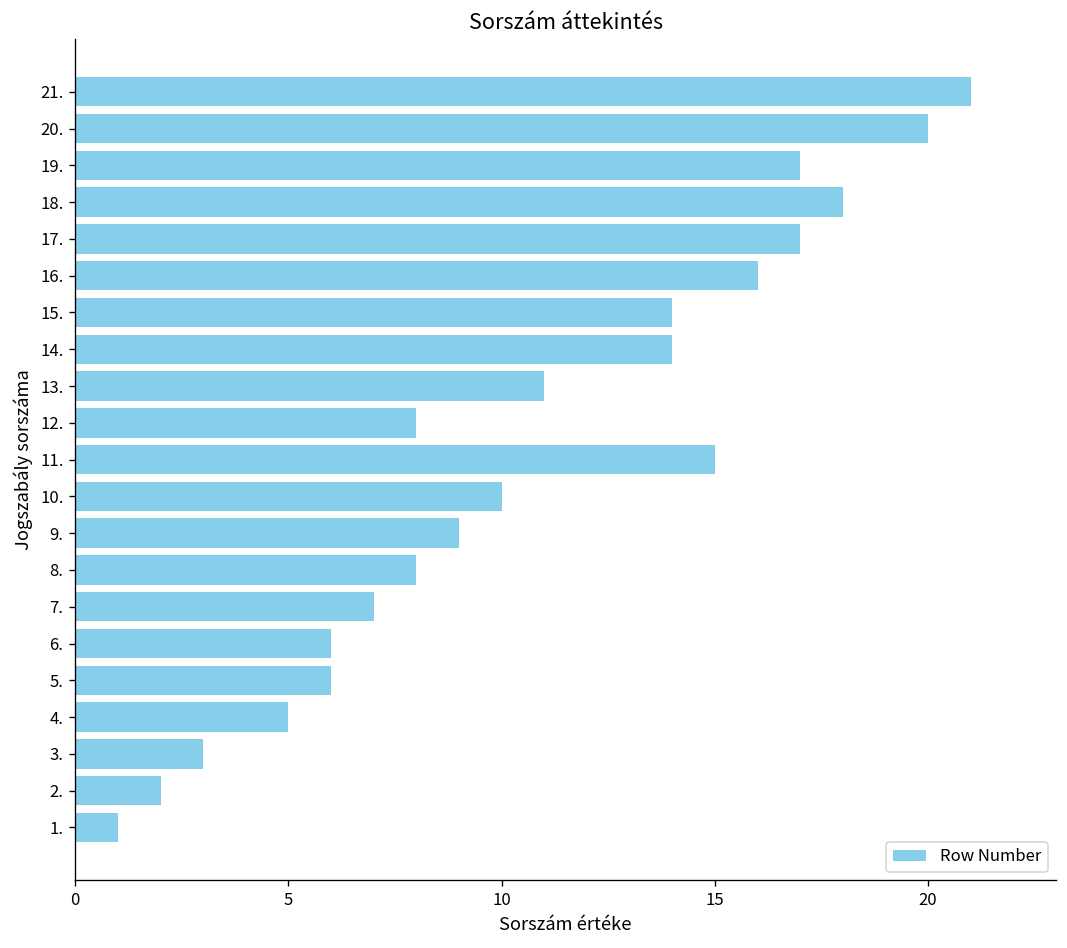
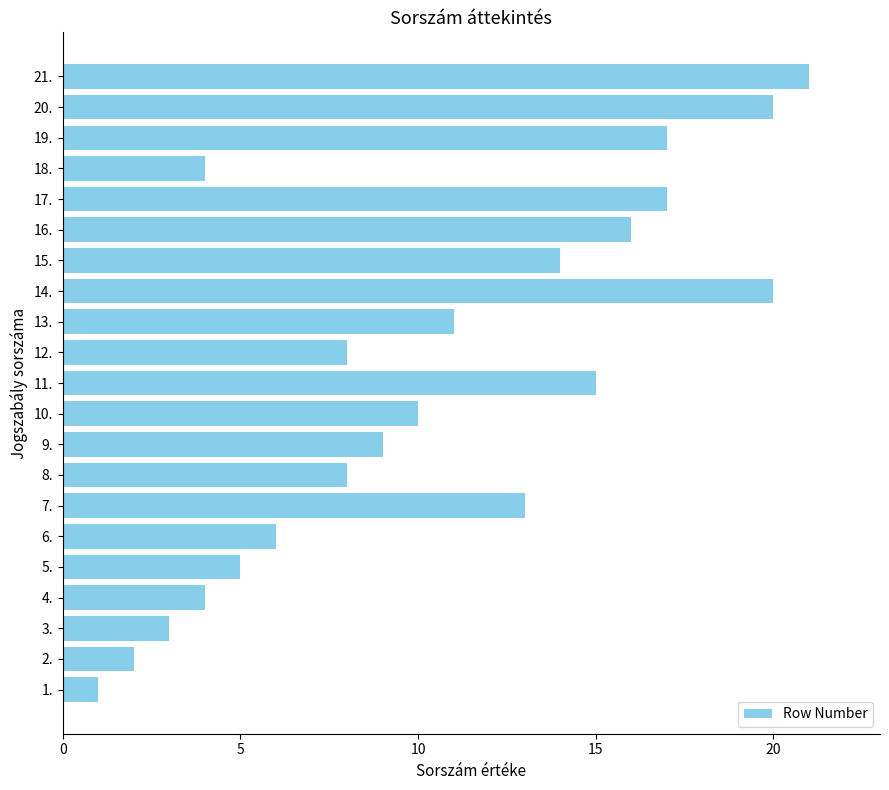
  {
    "21.": 21,
    "20.": 20,
    "19.": 17,
-   "18.": 18,
+   "18.": 4,
    "17.": 17,
    "16.": 16,
    "15.": 14,
-   "14.": 14,
+   "14.": 20,
    "13.": 11,
    "12.": 8,
    "11.": 15,
    "10.": 10,
    "9.": 9,
    "8.": 8,
-   "7.": 7,
+   "7.": 13,
    "6.": 6,
-   "5.": 6,
-   "4.": 5,
+   "5.": 5,
+   "4.": 4,
    "3.": 3,
    "2.": 2,
    "1.": 1
  }
